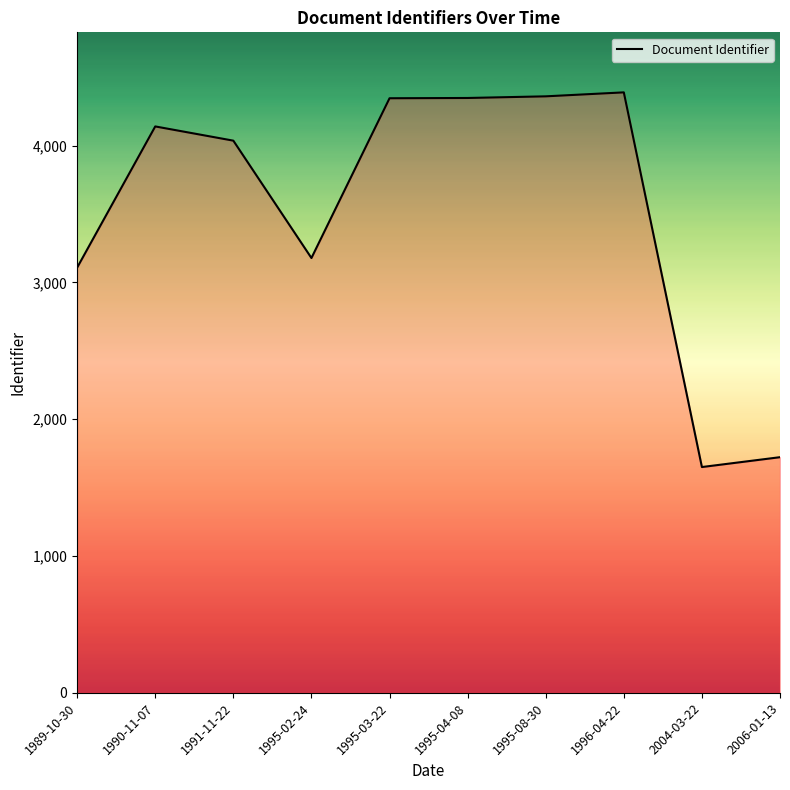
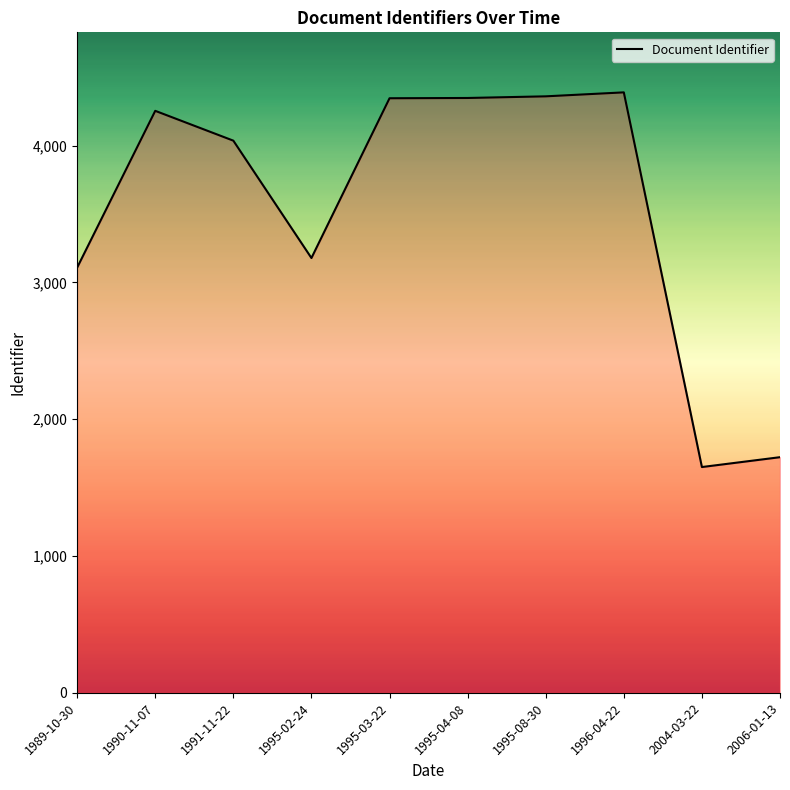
  {
    "1989-10-30": "3,110",
-   "1990-11-07": "4,140",
+   "1990-11-07": "4,250",
    "1991-11-22": "4,040",
    "1995-02-24": "3,180",
    "1995-03-22": "4,350",
    "1995-04-08": "4,350",
    "1995-08-30": "4,360",
    "1996-04-22": "4,390",
    "2004-03-22": "1,650",
    "2006-01-13": "1,720"
  }
